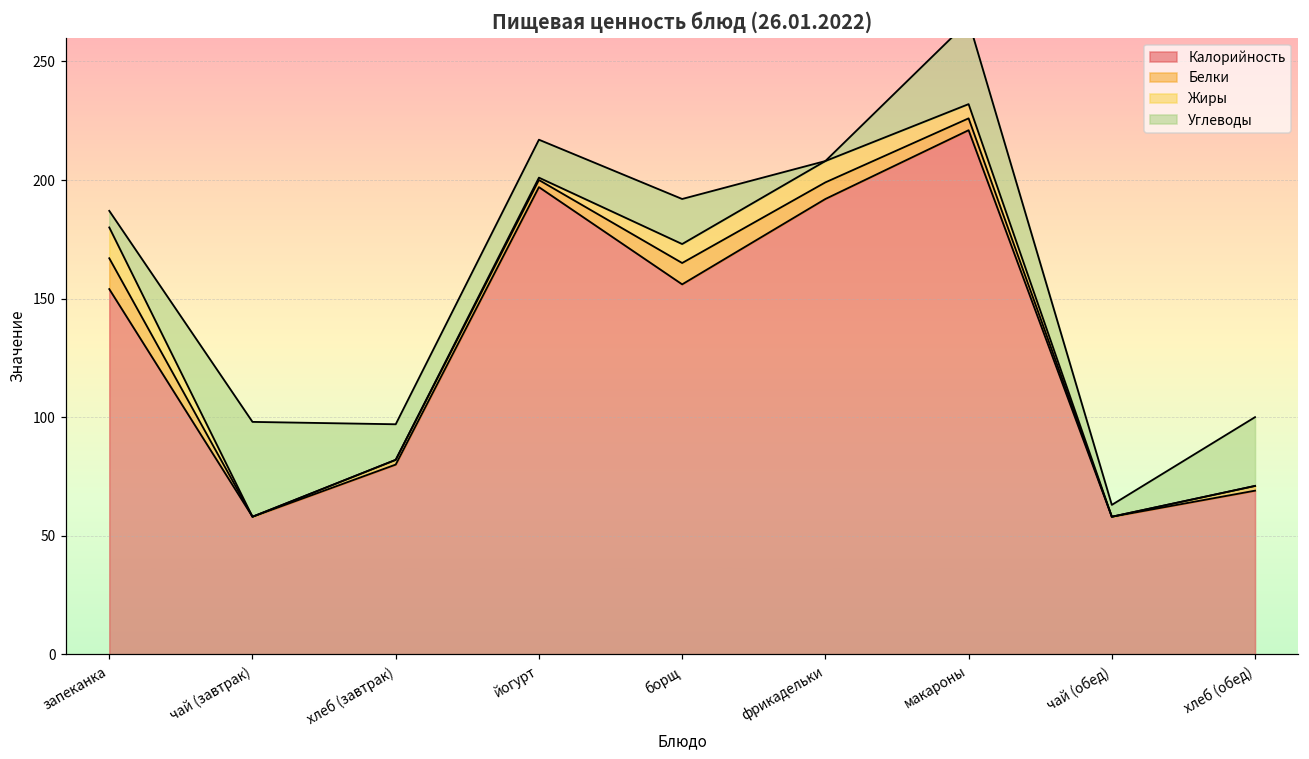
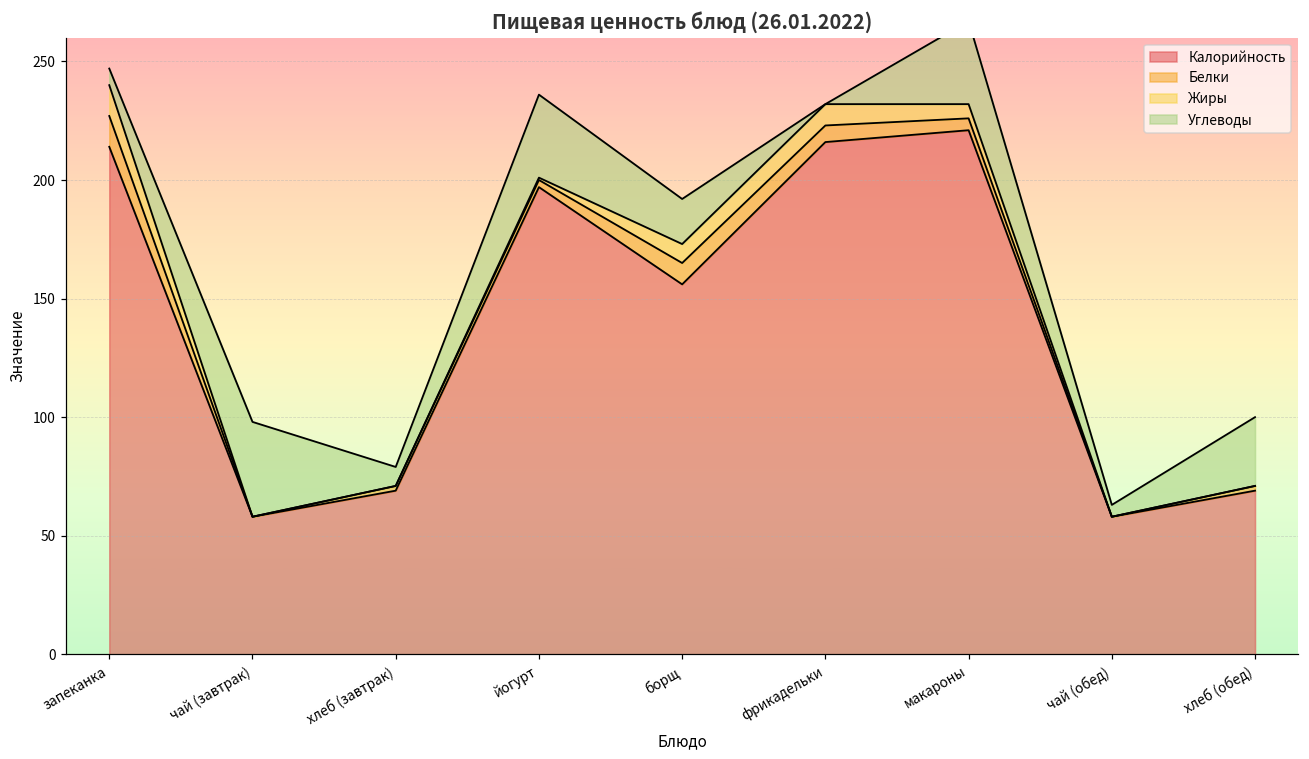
  {
    "Калорийность": {
-     "запеканка": 154,
-     "хлеб (завтрак)": 80,
+     "запеканка": 214,
+     "хлеб (завтрак)": 69,
      "йогурт": 197,
      "борщ": 156,
-     "фрикадельки": 192,
+     "фрикадельки": 216,
      "макароны": 221,
      "хлеб (обед)": 69
    },
    "Углеводы": {
      "запеканка": 7,
      "чай (завтрак)": 40,
-     "хлеб (завтрак)": 15,
-     "йогурт": 16,
+     "хлеб (завтрак)": 8,
+     "йогурт": 35,
      "борщ": 19,
      "чай (обед)": 5,
      "хлеб (обед)": 29
    }
  }
